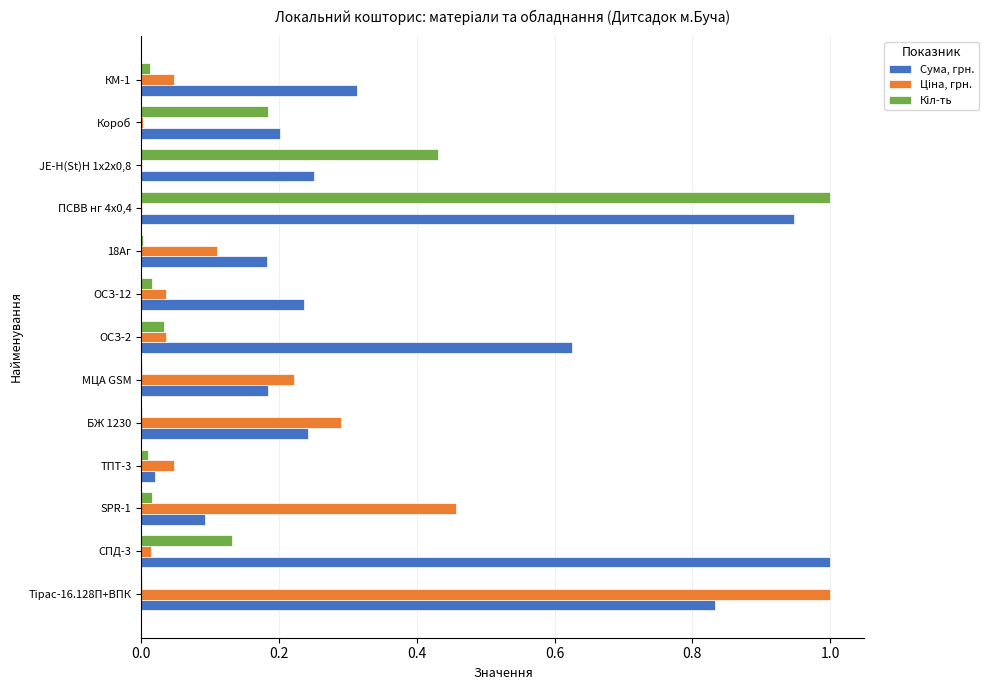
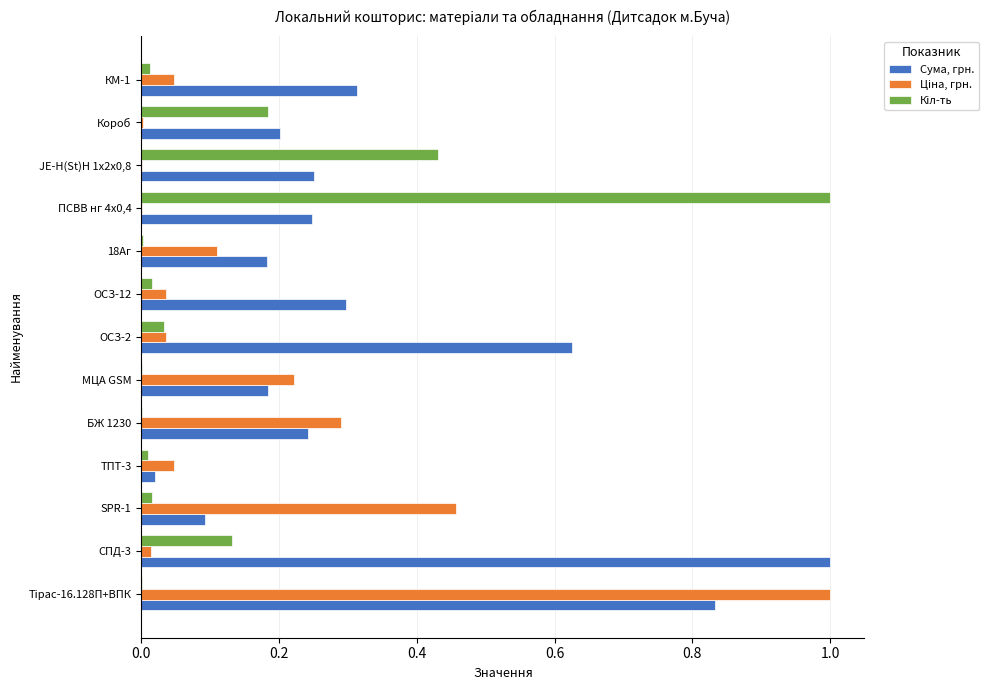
  {
    "Сума, грн.": {
      "КМ-1": 0.31,
      "Короб": 0.20,
      "JЕ-H(St)H 1х2х0,8": 0.25,
-     "ПСВВ нг 4х0,4": 0.95,
+     "ПСВВ нг 4х0,4": 0.25,
      "18Аг": 0.18,
-     "ОСЗ-12": 0.24,
+     "ОСЗ-12": 0.30,
      "ОСЗ-2": 0.63,
      "МЦА GSM": 0.18,
      "БЖ 1230": 0.24,
      "ТПТ-3": 0.02,
      "SPR-1": 0.09,
      "СПД-3": 1.00,
      "Тірас-16.128П+ВПК": 0.83
    },
    "Ціна, грн.": {
      "КМ-1": 0.05,
      "18Аг": 0.11,
      "ОСЗ-12": 0.04,
      "ОСЗ-2": 0.04,
      "МЦА GSM": 0.22,
      "БЖ 1230": 0.29,
      "ТПТ-3": 0.05,
      "SPR-1": 0.46,
      "СПД-3": 0.01,
      "Тірас-16.128П+ВПК": 1.00
    },
    "Кіл-ть": {
      "КМ-1": 0.01,
      "Короб": 0.18,
      "JЕ-H(St)H 1х2х0,8": 0.43,
      "ПСВВ нг 4х0,4": 1.00,
      "ОСЗ-12": 0.02,
      "ОСЗ-2": 0.03,
      "ТПТ-3": 0.01,
      "SPR-1": 0.02,
      "СПД-3": 0.13
    }
  }
